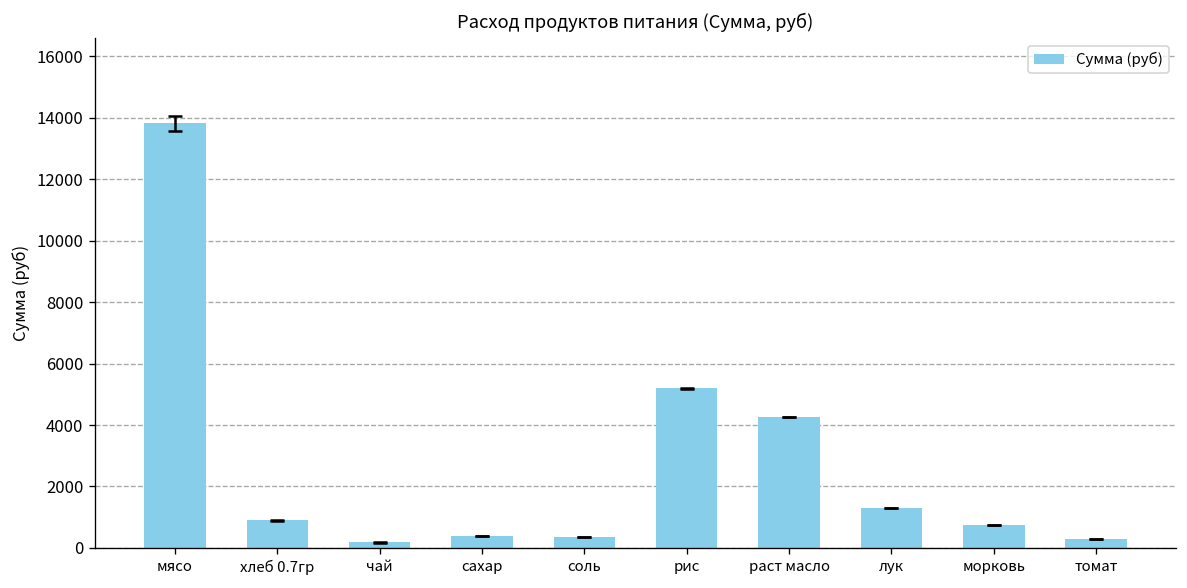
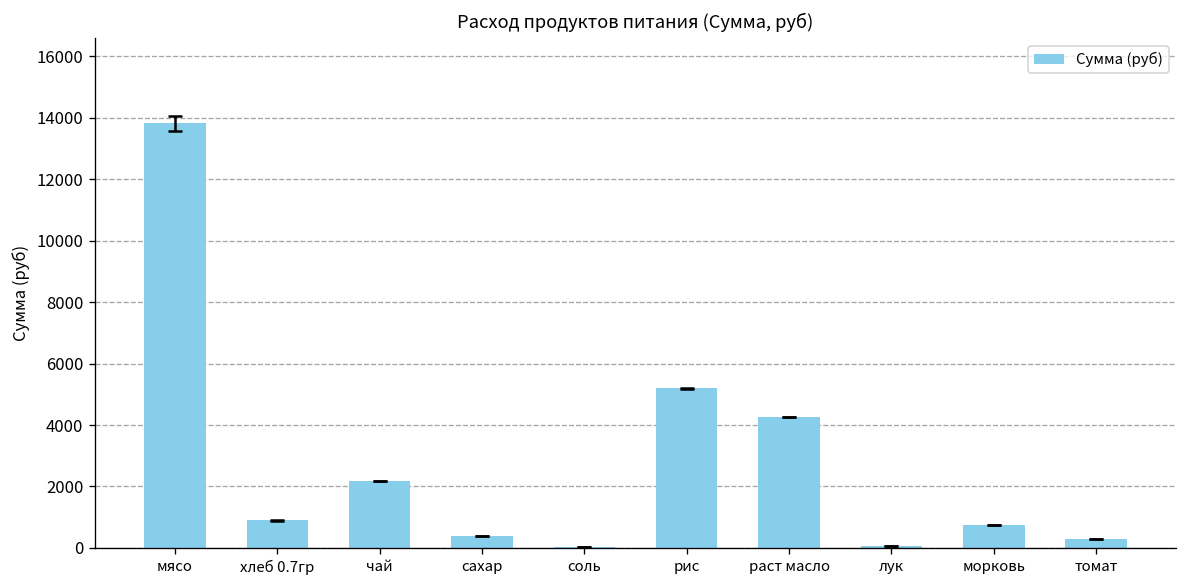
  {
    "Сумма (руб)": {
      "мясо": 13800,
      "хлеб 0.7гр": 900,
-     "чай": 200,
+     "чай": 2200,
      "сахар": 400,
-     "соль": 300,
+     "соль": 0,
      "рис": 5200,
      "раст масло": 4300,
-     "лук": 1300,
+     "лук": 100,
      "морковь": 700,
      "томат": 300
    }
  }
